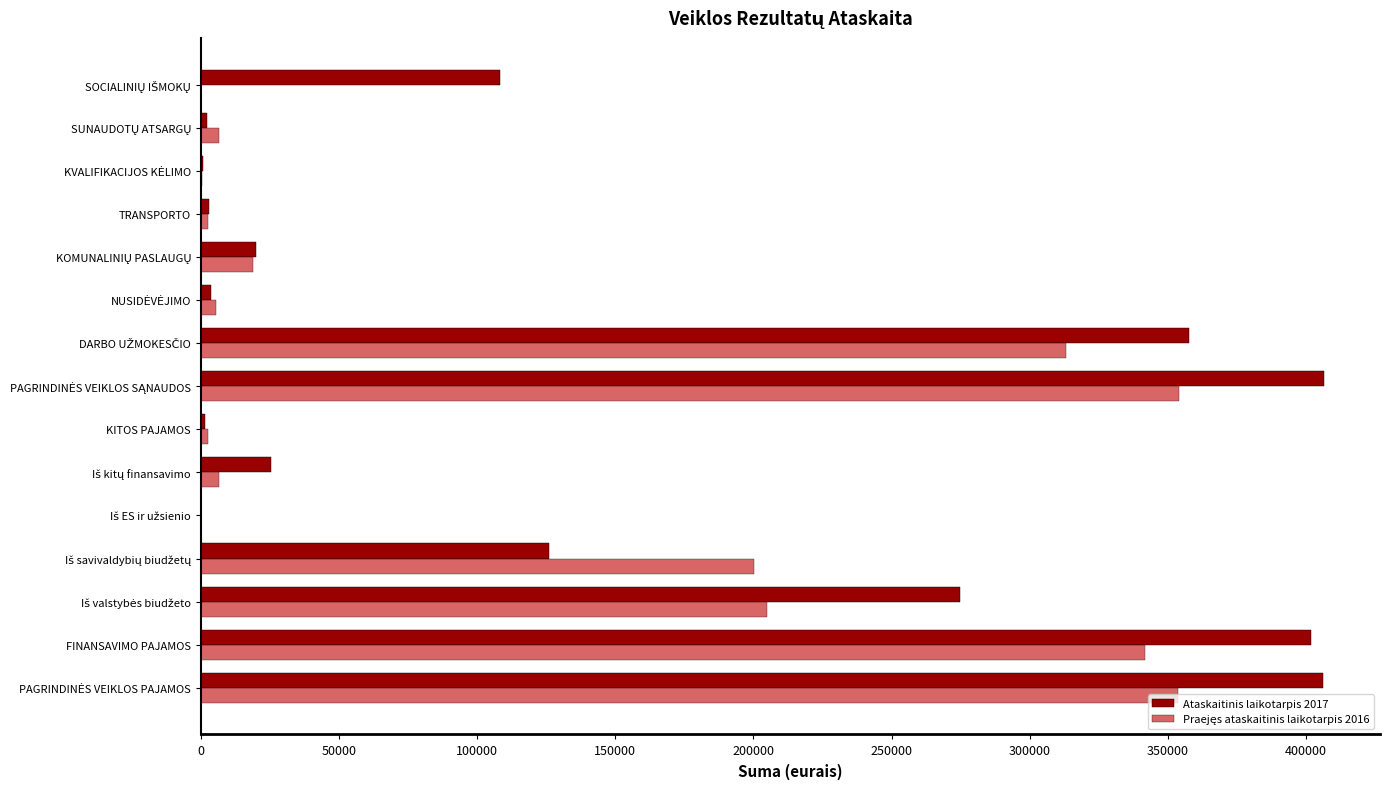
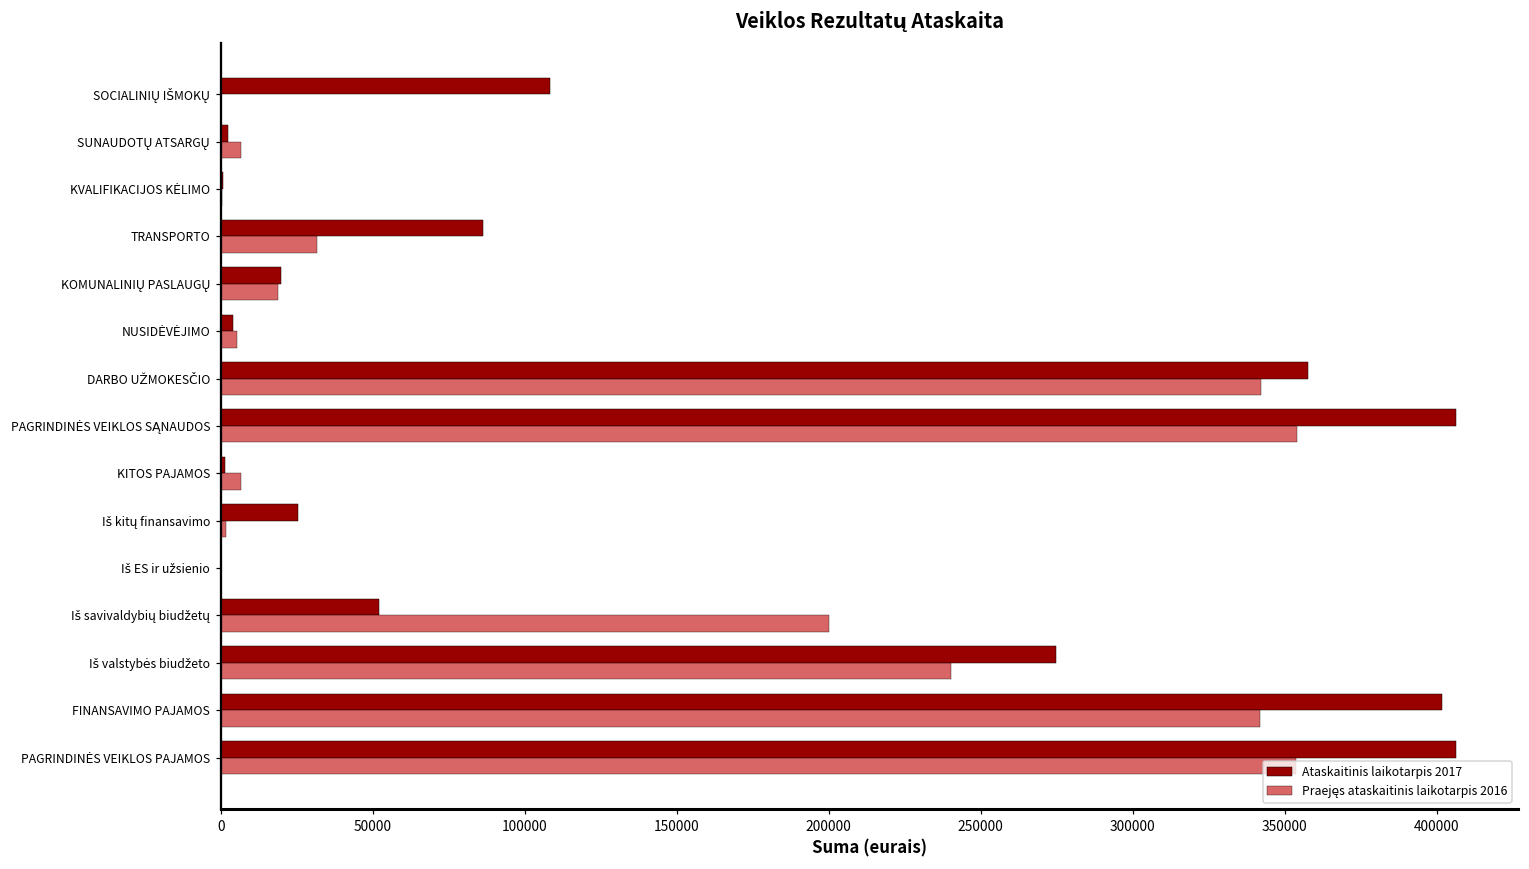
  {
    "Ataskaitinis laikotarpis 2017": {
      "SOCIALINIŲ IŠMOKŲ": 108000,
      "SUNAUDOTŲ ATSARGŲ": 2000,
-     "TRANSPORTO": 3000,
+     "TRANSPORTO": 86000,
      "KOMUNALINIŲ PASLAUGŲ": 20000,
      "NUSIDĖVĖJIMO": 4000,
      "DARBO UŽMOKESČIO": 358000,
      "PAGRINDINĖS VEIKLOS SĄNAUDOS": 406000,
      "KITOS PAJAMOS": 2000,
      "Iš kitų finansavimo": 25000,
-     "Iš savivaldybių biudžetų": 126000,
+     "Iš savivaldybių biudžetų": 52000,
      "Iš valstybės biudžeto": 275000,
      "FINANSAVIMO PAJAMOS": 402000,
      "PAGRINDINĖS VEIKLOS PAJAMOS": 406000
    },
    "Praejęs ataskaitinis laikotarpis 2016": {
      "SOCIALINIŲ IŠMOKŲ": 0,
      "SUNAUDOTŲ ATSARGŲ": 7000,
-     "TRANSPORTO": 2000,
+     "TRANSPORTO": 32000,
      "KOMUNALINIŲ PASLAUGŲ": 19000,
      "NUSIDĖVĖJIMO": 5000,
-     "DARBO UŽMOKESČIO": 313000,
+     "DARBO UŽMOKESČIO": 342000,
      "PAGRINDINĖS VEIKLOS SĄNAUDOS": 354000,
-     "KITOS PAJAMOS": 3000,
-     "Iš kitų finansavimo": 7000,
+     "KITOS PAJAMOS": 7000,
+     "Iš kitų finansavimo": 2000,
      "Iš savivaldybių biudžetų": 200000,
-     "Iš valstybės biudžeto": 205000,
+     "Iš valstybės biudžeto": 240000,
      "FINANSAVIMO PAJAMOS": 342000
    }
  }
